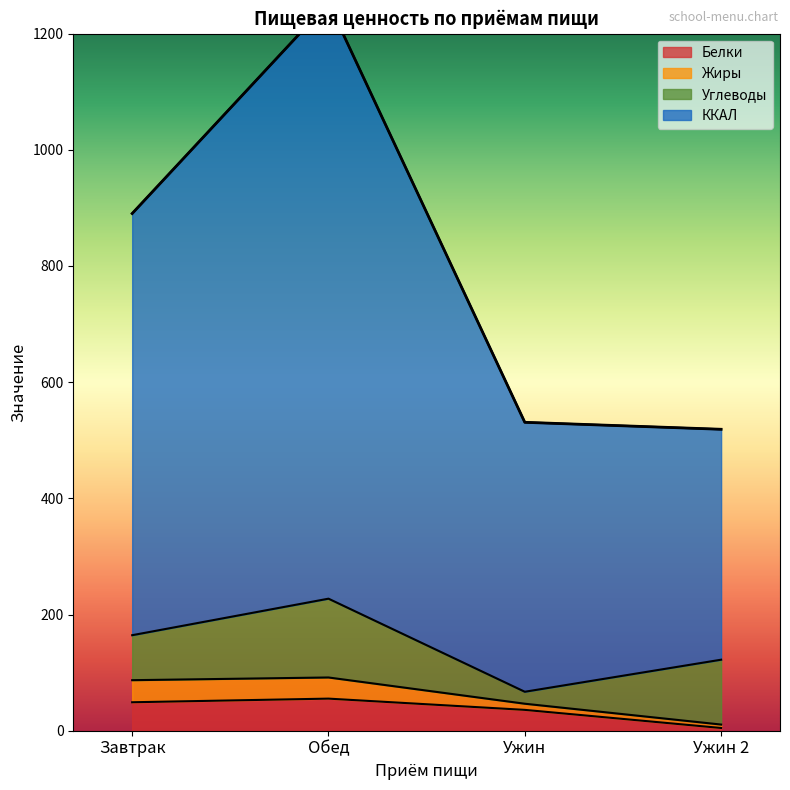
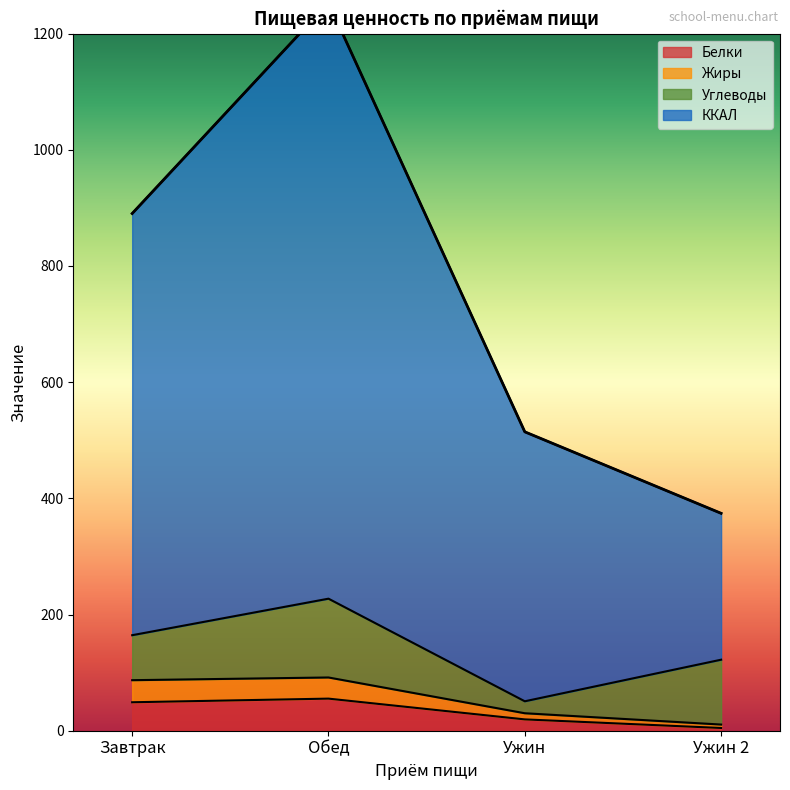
  {
    "Белки": {
      "Завтрак": 50,
      "Обед": 60,
-     "Ужин": 40,
+     "Ужин": 20,
      "Ужин 2": 0
    },
    "Жиры": {
      "Завтрак": 40,
      "Обед": 40,
      "Ужин": 10,
      "Ужин 2": 10
    },
    "Углеводы": {
      "Завтрак": 80,
      "Обед": 140,
      "Ужин": 20,
      "Ужин 2": 110
    },
    "ККАЛ": {
      "Завтрак": 730,
      "Ужин": 460,
-     "Ужин 2": 400
+     "Ужин 2": 250
    }
  }
